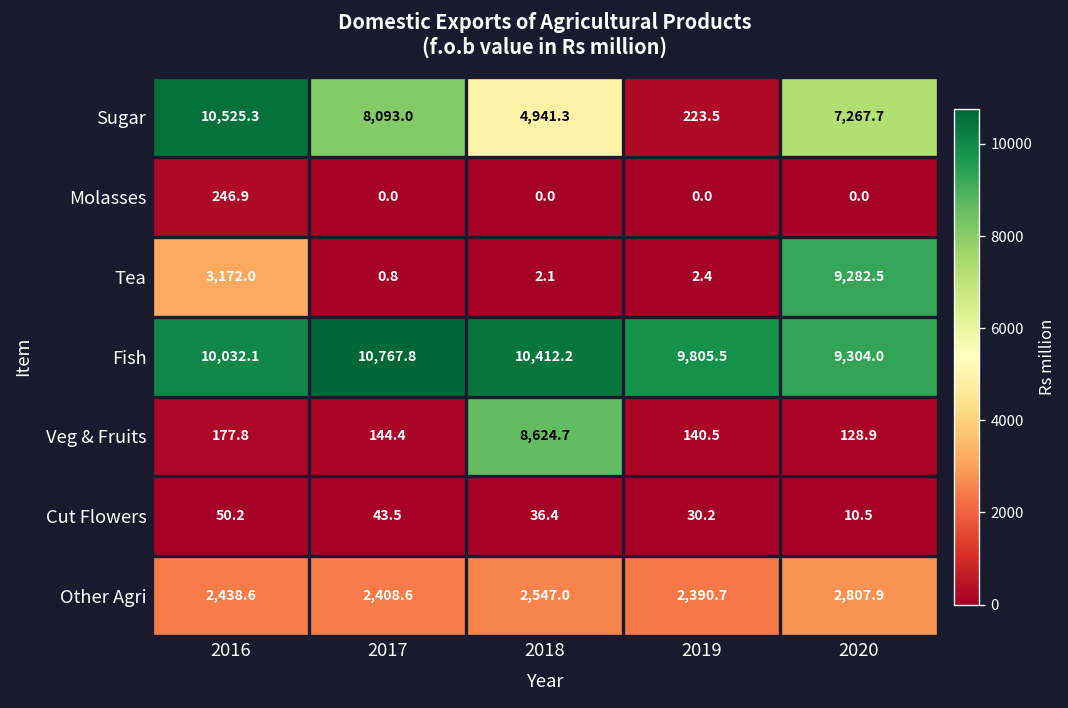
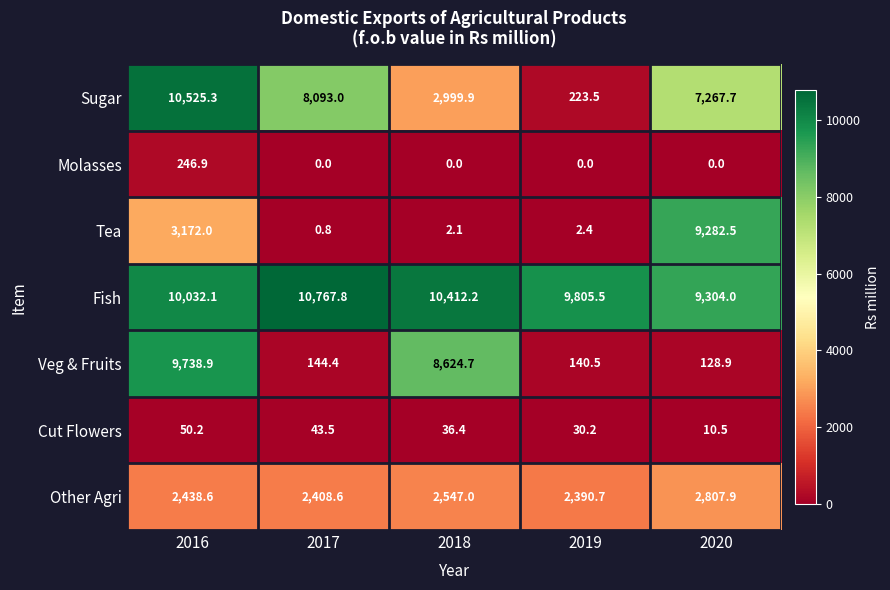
  {
    "Sugar": {
      "2016": "10,525.3",
      "2017": "8,093.0",
-     "2018": "4,941.3",
+     "2018": "2,999.9",
      "2019": "223.5",
      "2020": "7,267.7"
    },
    "Molasses": {
      "2016": "246.9",
      "2017": "0.0",
      "2018": "0.0",
      "2019": "0.0",
      "2020": "0.0"
    },
    "Tea": {
      "2016": "3,172.0",
      "2017": "0.8",
      "2018": "2.1",
      "2019": "2.4",
      "2020": "9,282.5"
    },
    "Fish": {
      "2016": "10,032.1",
      "2017": "10,767.8",
      "2018": "10,412.2",
      "2019": "9,805.5",
      "2020": "9,304.0"
    },
    "Veg & Fruits": {
-     "2016": "177.8",
+     "2016": "9,738.9",
      "2017": "144.4",
      "2018": "8,624.7",
      "2019": "140.5",
      "2020": "128.9"
    },
    "Cut Flowers": {
      "2016": "50.2",
      "2017": "43.5",
      "2018": "36.4",
      "2019": "30.2",
      "2020": "10.5"
    },
    "Other Agri": {
      "2016": "2,438.6",
      "2017": "2,408.6",
      "2018": "2,547.0",
      "2019": "2,390.7",
      "2020": "2,807.9"
    }
  }
